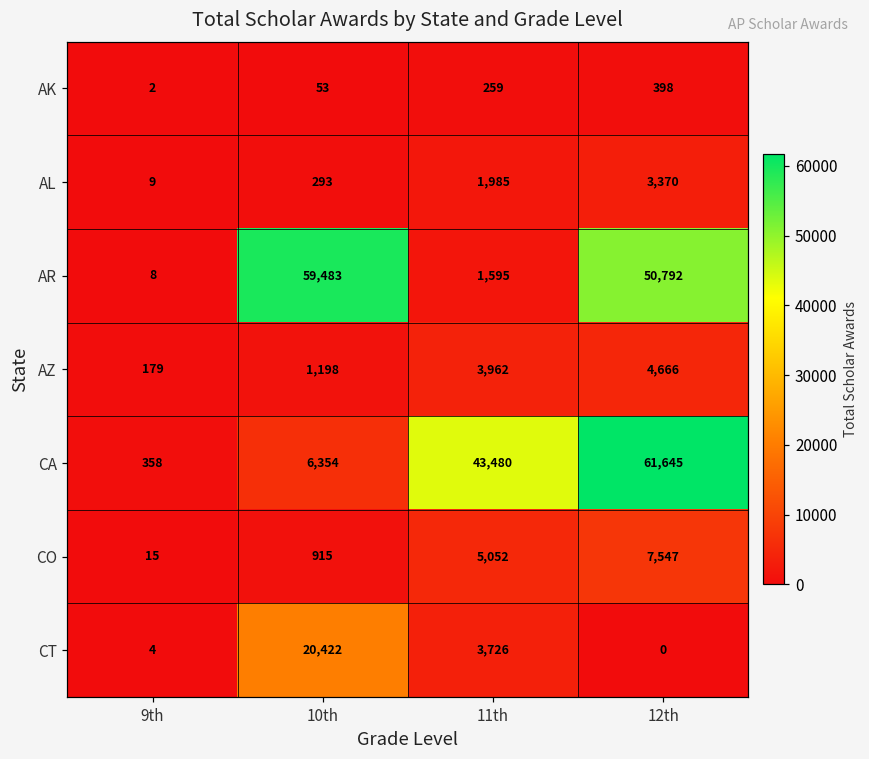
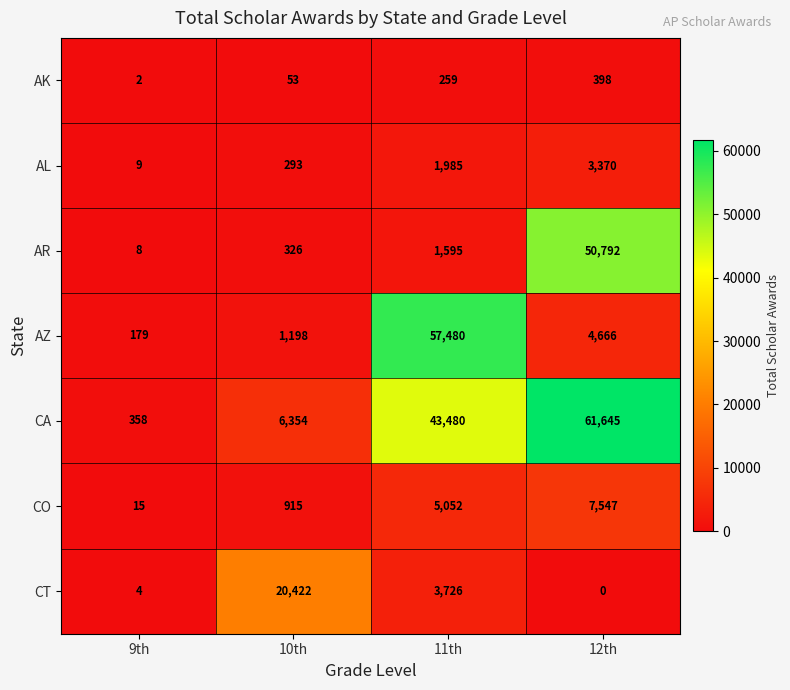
  {
    "AK": {
      "9th": "2",
      "10th": "53",
      "11th": "259",
      "12th": "398"
    },
    "AL": {
      "9th": "9",
      "10th": "293",
      "11th": "1,985",
      "12th": "3,370"
    },
    "AR": {
      "9th": "8",
-     "10th": "59,483",
+     "10th": "326",
      "11th": "1,595",
      "12th": "50,792"
    },
    "AZ": {
      "9th": "179",
      "10th": "1,198",
-     "11th": "3,962",
+     "11th": "57,480",
      "12th": "4,666"
    },
    "CA": {
      "9th": "358",
      "10th": "6,354",
      "11th": "43,480",
      "12th": "61,645"
    },
    "CO": {
      "9th": "15",
      "10th": "915",
      "11th": "5,052",
      "12th": "7,547"
    },
    "CT": {
      "9th": "4",
      "10th": "20,422",
      "11th": "3,726",
      "12th": "0"
    }
  }
